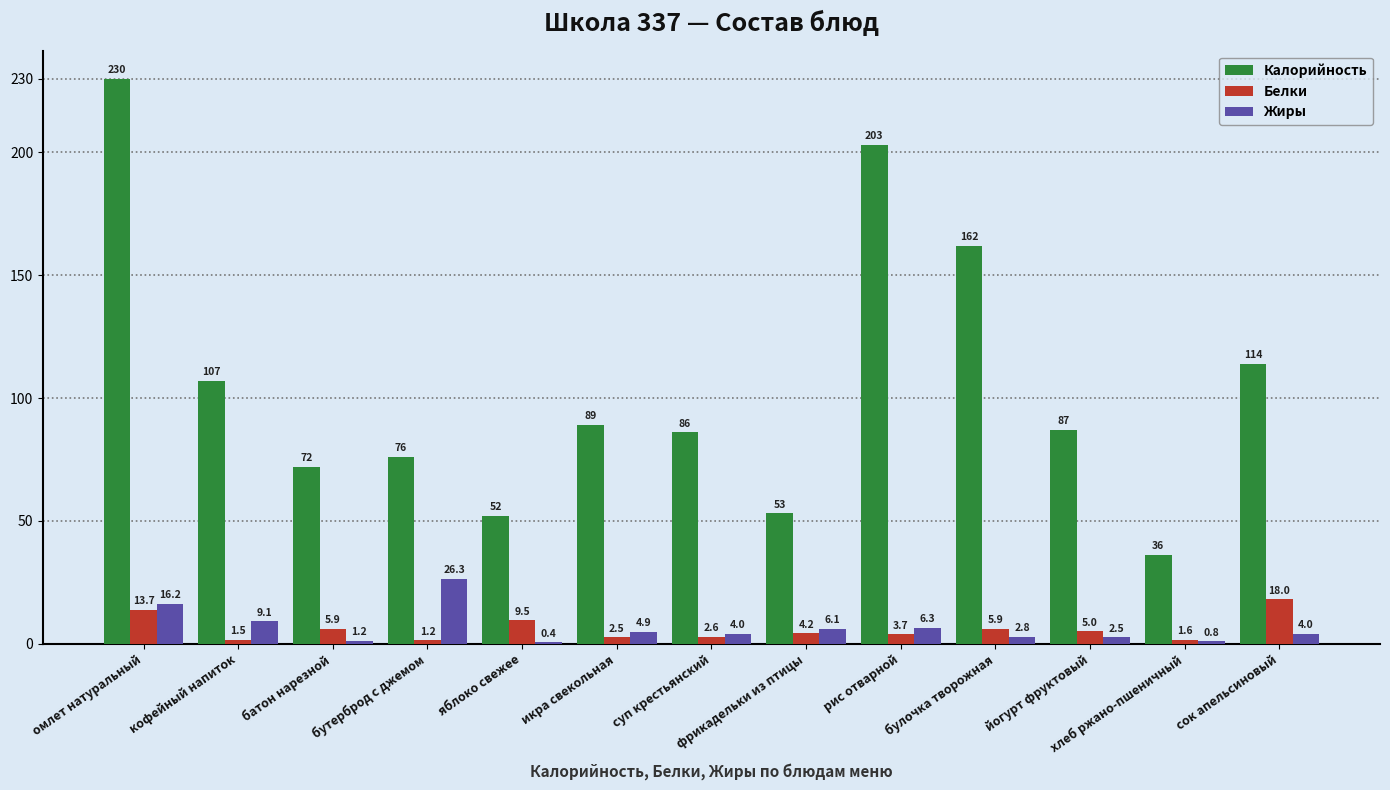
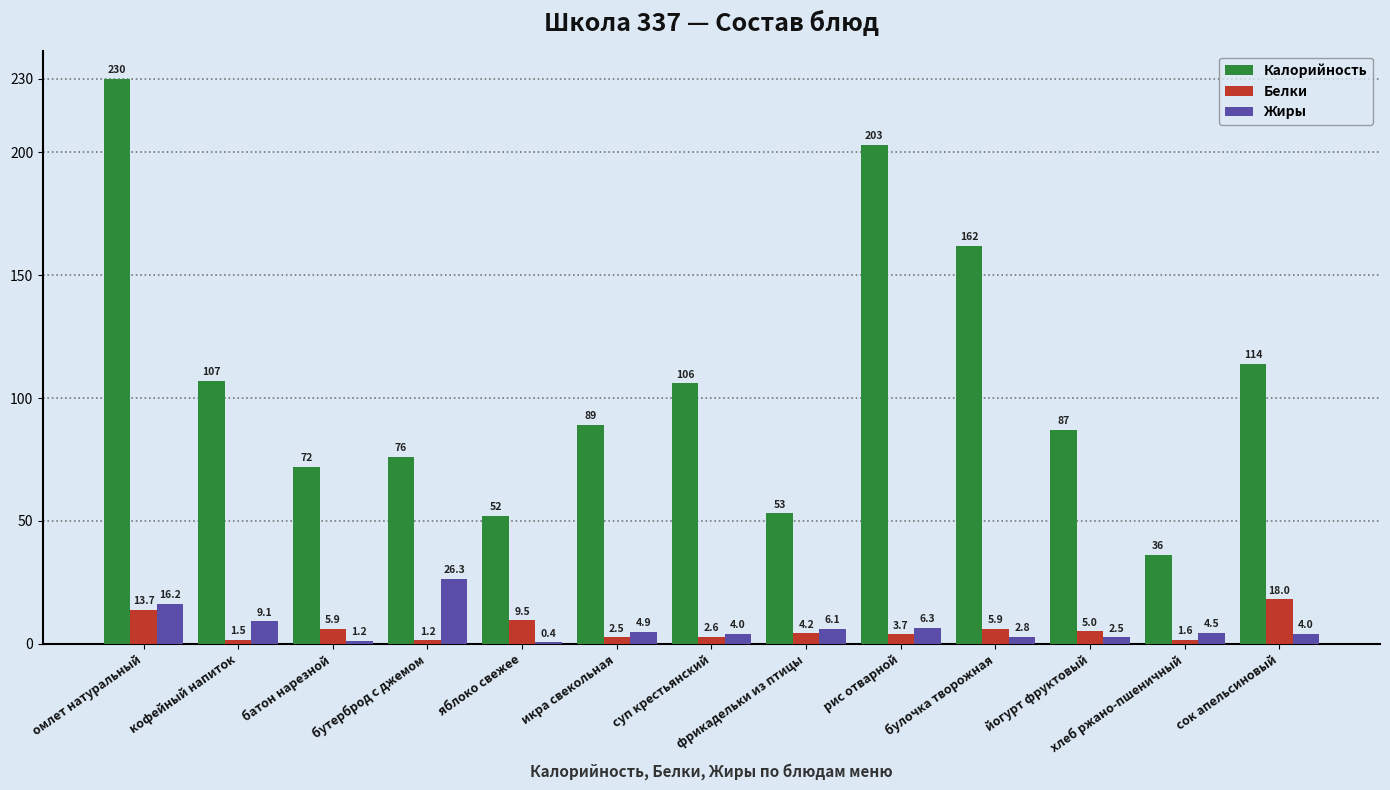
  {
    "Калорийность": {
      "омлет натуральный": 230,
      "кофейный напиток": 107,
      "батон нарезной": 72,
      "бутерброд с джемом": 76,
      "яблоко свежее": 52,
      "икра свекольная": 89,
-     "суп крестьянский": 86,
+     "суп крестьянский": 106,
      "фрикадельки из птицы": 53,
      "рис отварной": 203,
      "булочка творожная": 162,
      "йогурт фруктовый": 87,
      "хлеб ржано-пшеничный": 36,
      "сок апельсиновый": 114
    },
    "Белки": {
      "омлет натуральный": 13.7,
      "кофейный напиток": 1.5,
      "батон нарезной": 5.9,
      "бутерброд с джемом": 1.2,
      "яблоко свежее": 9.5,
      "икра свекольная": 2.5,
      "суп крестьянский": 2.6,
      "фрикадельки из птицы": 4.2,
      "рис отварной": 3.7,
      "булочка творожная": 5.9,
      "йогурт фруктовый": 5.0,
      "хлеб ржано-пшеничный": 1.6,
      "сок апельсиновый": 18.0
    },
    "Жиры": {
      "омлет натуральный": 16.2,
      "кофейный напиток": 9.1,
      "батон нарезной": 1.2,
      "бутерброд с джемом": 26.3,
      "яблоко свежее": 0.4,
      "икра свекольная": 4.9,
      "суп крестьянский": 4.0,
      "фрикадельки из птицы": 6.1,
      "рис отварной": 6.3,
      "булочка творожная": 2.8,
      "йогурт фруктовый": 2.5,
-     "хлеб ржано-пшеничный": 0.8,
+     "хлеб ржано-пшеничный": 4.5,
      "сок апельсиновый": 4.0
    }
  }
